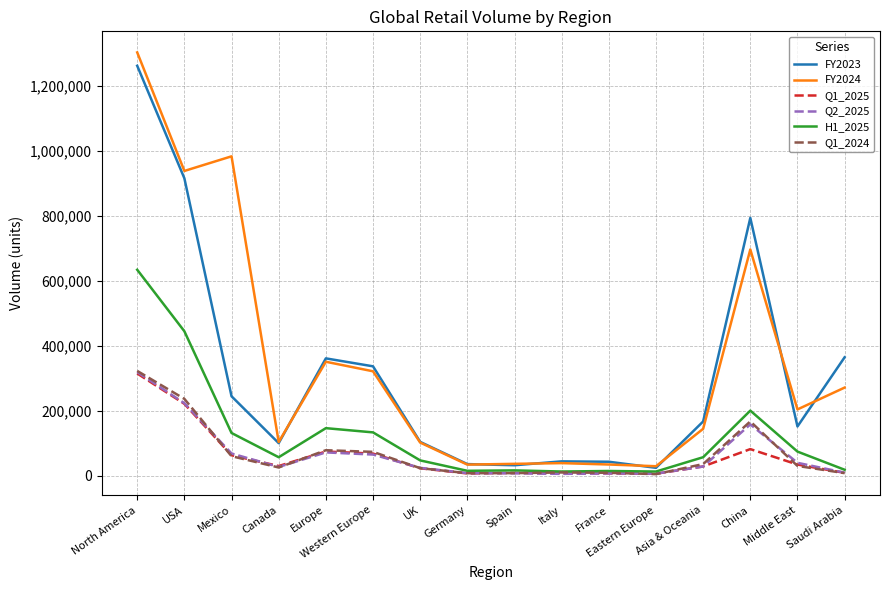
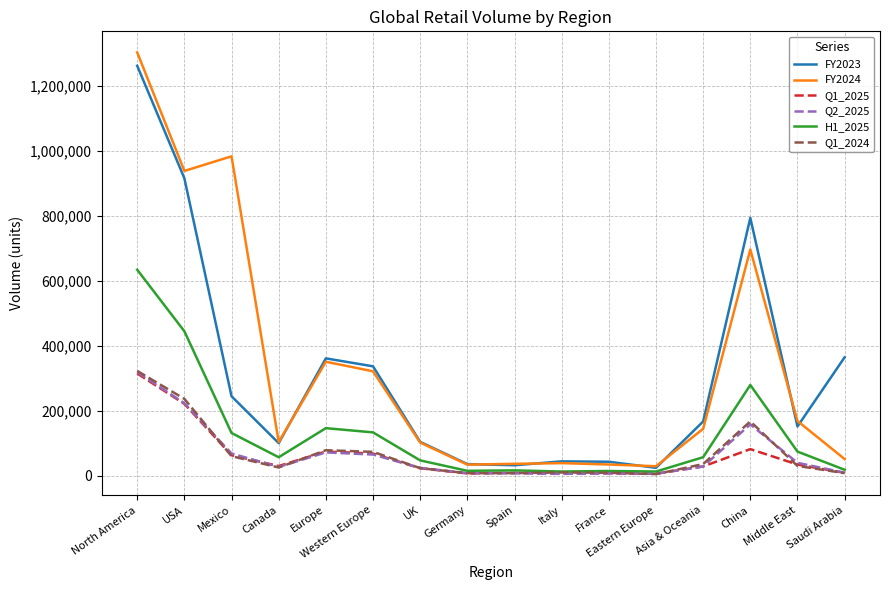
  {
    "FY2023": {
      "North America": "1,260,000",
      "USA": "920,000",
      "Mexico": "240,000",
      "Europe": "360,000",
      "Western Europe": "340,000",
      "France": "40,000",
      "Asia & Oceania": "170,000",
      "China": "790,000",
      "Middle East": "150,000",
      "Saudi Arabia": "360,000"
    },
    "FY2024": {
      "North America": "1,300,000",
      "USA": "940,000",
      "Mexico": "980,000",
      "Europe": "350,000",
      "Western Europe": "320,000",
      "France": "30,000",
      "Asia & Oceania": "140,000",
      "China": "700,000",
-     "Middle East": "200,000",
-     "Saudi Arabia": "270,000"
+     "Middle East": "170,000",
+     "Saudi Arabia": "50,000"
    },
    "Q1_2025": {
      "China": "80,000"
    },
    "Q2_2025": {
      "China": "160,000"
    },
    "H1_2025": {
      "North America": "630,000",
      "USA": "440,000",
      "Mexico": "130,000",
      "Canada": "60,000",
      "Europe": "150,000",
      "Western Europe": "130,000",
      "UK": "50,000",
      "Asia & Oceania": "60,000",
-     "China": "200,000",
+     "China": "280,000",
      "Middle East": "70,000",
      "Saudi Arabia": "20,000"
    },
    "Q1_2024": {
      "USA": "240,000",
      "China": "170,000"
    }
  }
